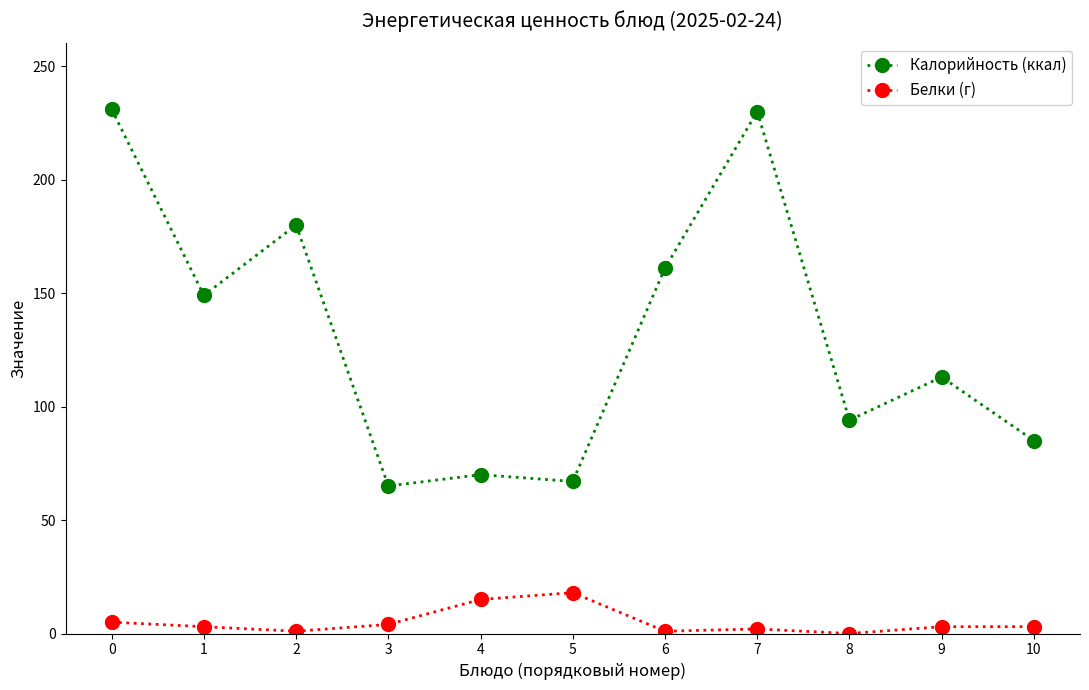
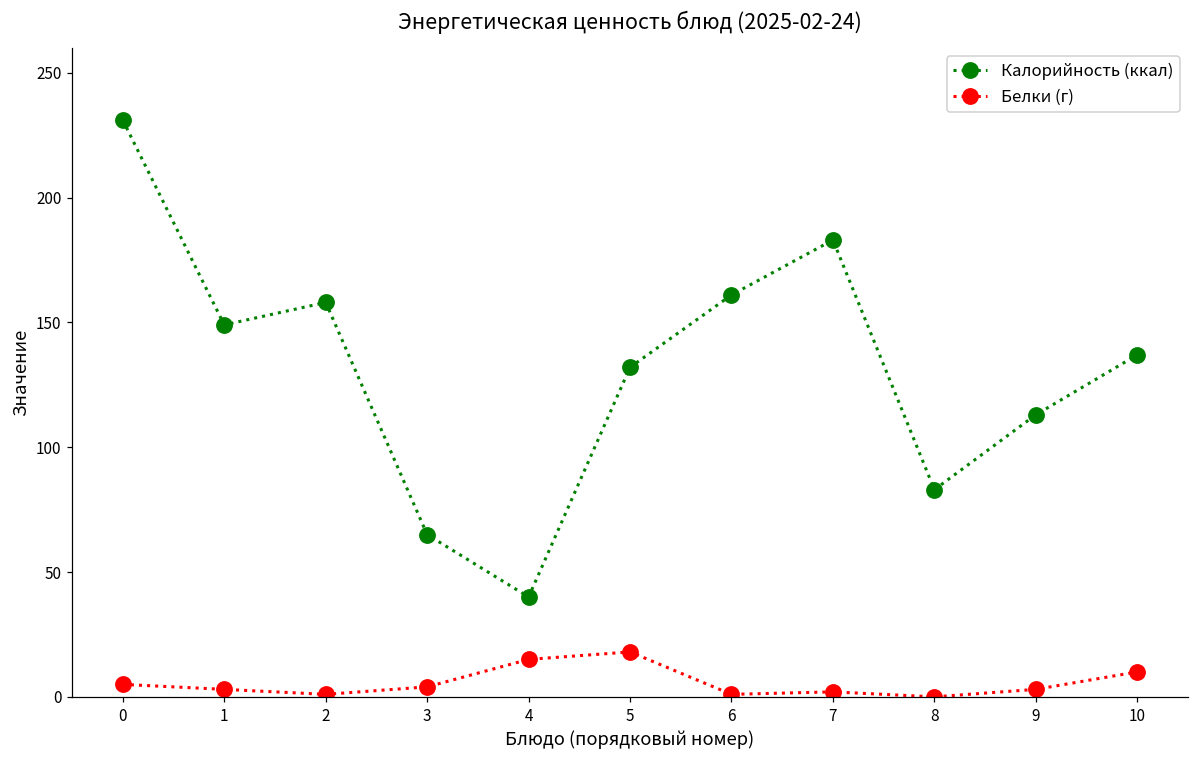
  {
    "Калорийность (ккал)": {
      "0": 231,
      "1": 149,
-     "2": 180,
+     "2": 158,
      "3": 65,
-     "4": 70,
-     "5": 67,
+     "4": 40,
+     "5": 132,
      "6": 161,
-     "7": 230,
-     "8": 94,
+     "7": 183,
+     "8": 83,
      "9": 113,
-     "10": 85
+     "10": 137
    },
    "Белки (г)": {
      "0": 5,
      "1": 3,
      "2": 1,
      "3": 4,
      "4": 15,
      "5": 18,
      "6": 1,
      "7": 2,
      "8": 0,
      "9": 3,
-     "10": 3
+     "10": 10
    }
  }
